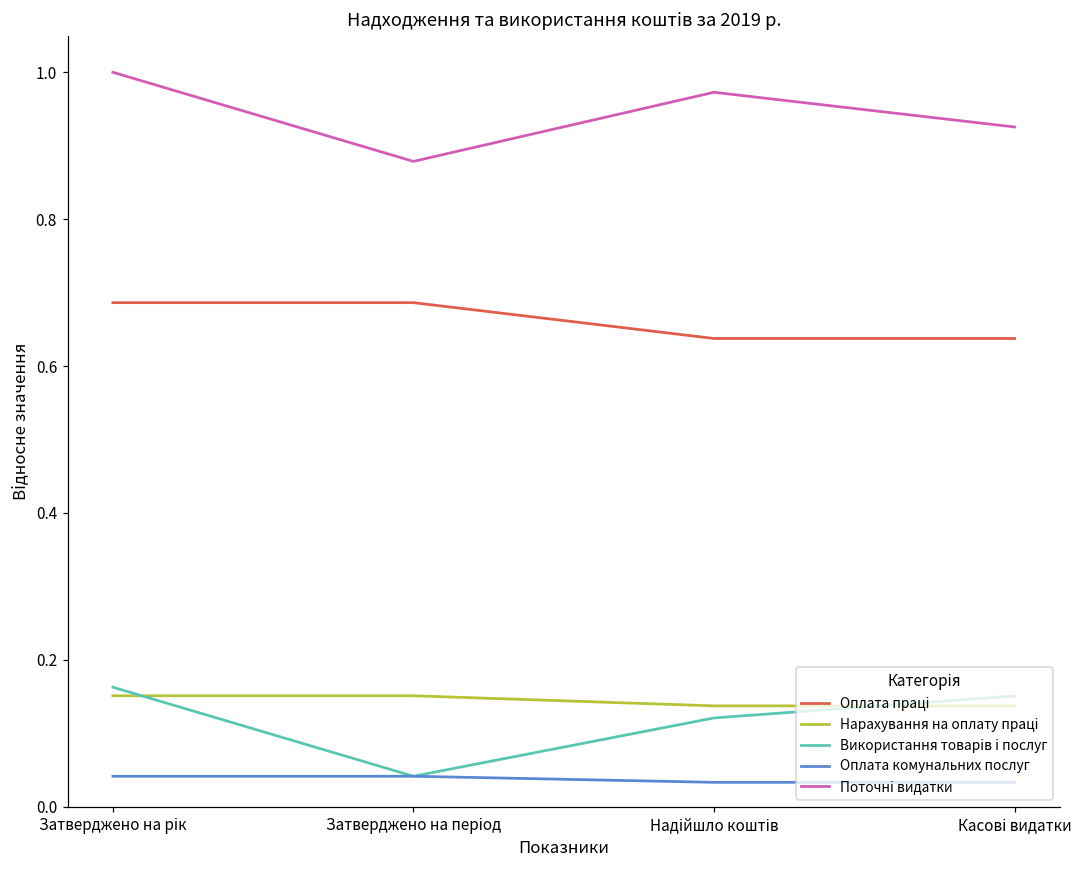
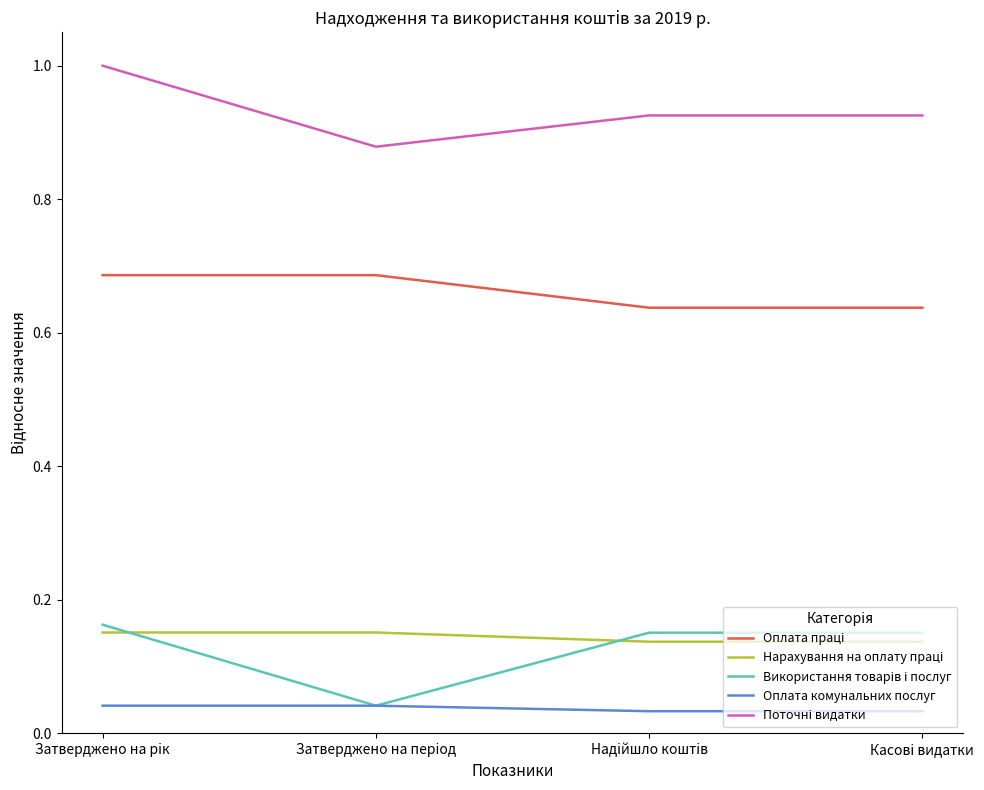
  {
    "Оплата праці": {
      "Затверджено на рік": 0.69,
      "Затверджено на період": 0.69,
      "Надійшло коштів": 0.64,
      "Касові видатки": 0.64
    },
    "Нарахування на оплату праці": {
      "Затверджено на рік": 0.15,
      "Затверджено на період": 0.15,
      "Надійшло коштів": 0.14
    },
    "Використання товарів і послуг": {
      "Затверджено на рік": 0.16,
-     "Надійшло коштів": 0.12
+     "Надійшло коштів": 0.15
    },
    "Оплата комунальних послуг": {
      "Затверджено на рік": 0.04,
      "Надійшло коштів": 0.03
    },
    "Поточні видатки": {
      "Затверджено на рік": 1.00,
      "Затверджено на період": 0.88,
-     "Надійшло коштів": 0.97,
+     "Надійшло коштів": 0.93,
      "Касові видатки": 0.93
    }
  }
